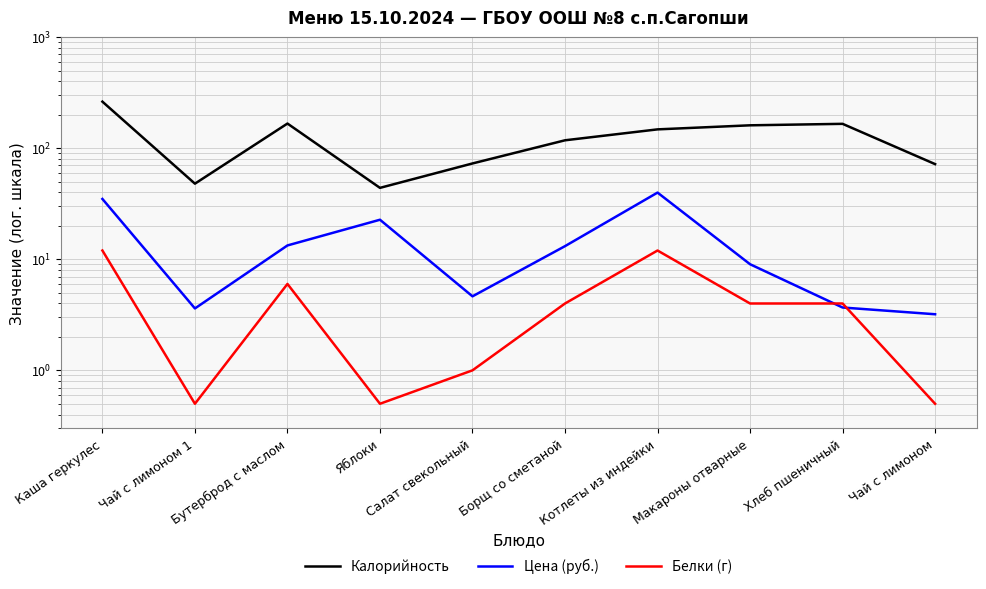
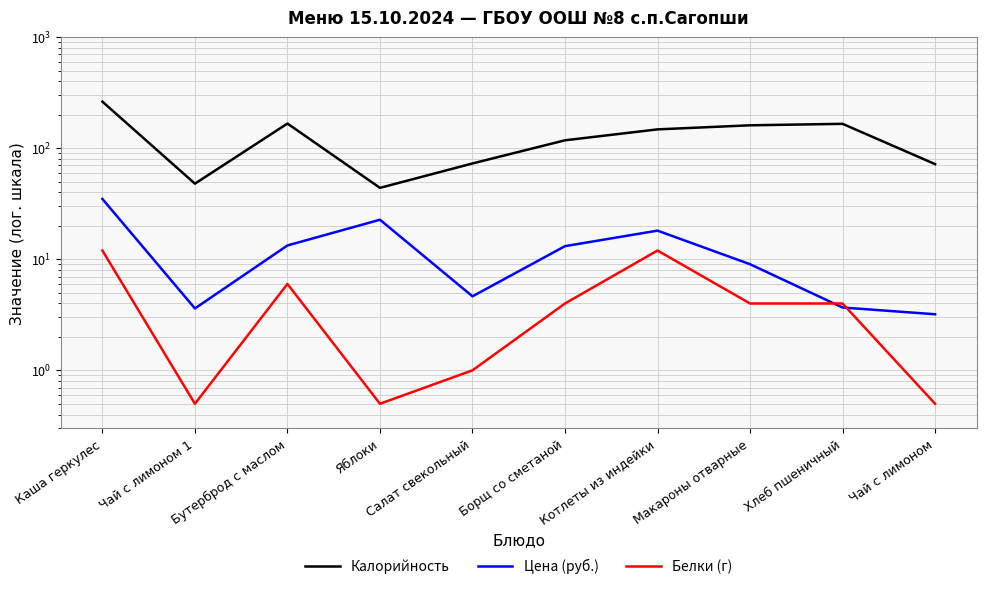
  {
    "Калорийность": {
      "Каша геркулес": 260,
      "Чай с лимоном 1": 48,
      "Бутерброд с маслом": 170,
      "Яблоки": 44,
      "Салат свекольный": 70,
      "Борщ со сметаной": 120,
      "Котлеты из индейки": 150,
      "Макароны отварные": 160,
      "Хлеб пшеничный": 170,
      "Чай с лимоном": 70
    },
    "Цена (руб.)": {
      "Каша геркулес": 35,
      "Чай с лимоном 1": 3.6,
      "Бутерброд с маслом": 13,
      "Яблоки": 23,
      "Салат свекольный": 4.6,
      "Борщ со сметаной": 13,
-     "Котлеты из индейки": 40,
+     "Котлеты из индейки": 18,
      "Макароны отварные": 9,
      "Хлеб пшеничный": 3.7,
      "Чай с лимоном": 3.2
    },
    "Белки (г)": {
      "Каша геркулес": 12,
      "Чай с лимоном 1": 0.5,
      "Бутерброд с маслом": 6,
      "Яблоки": 0.5,
      "Салат свекольный": 1,
      "Борщ со сметаной": 4,
      "Котлеты из индейки": 12,
      "Макароны отварные": 4,
      "Хлеб пшеничный": 4,
      "Чай с лимоном": 0.5
    }
  }
